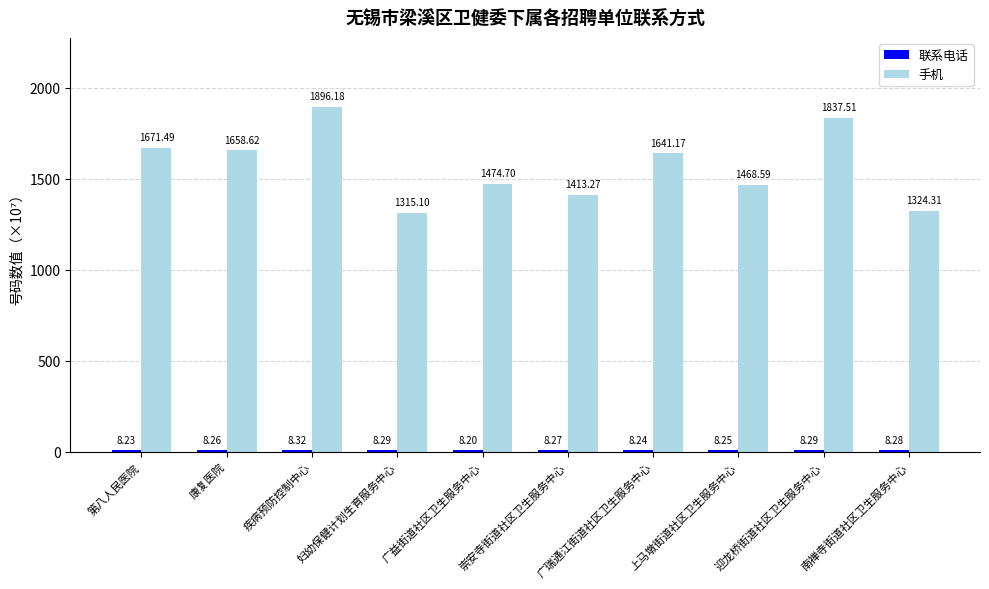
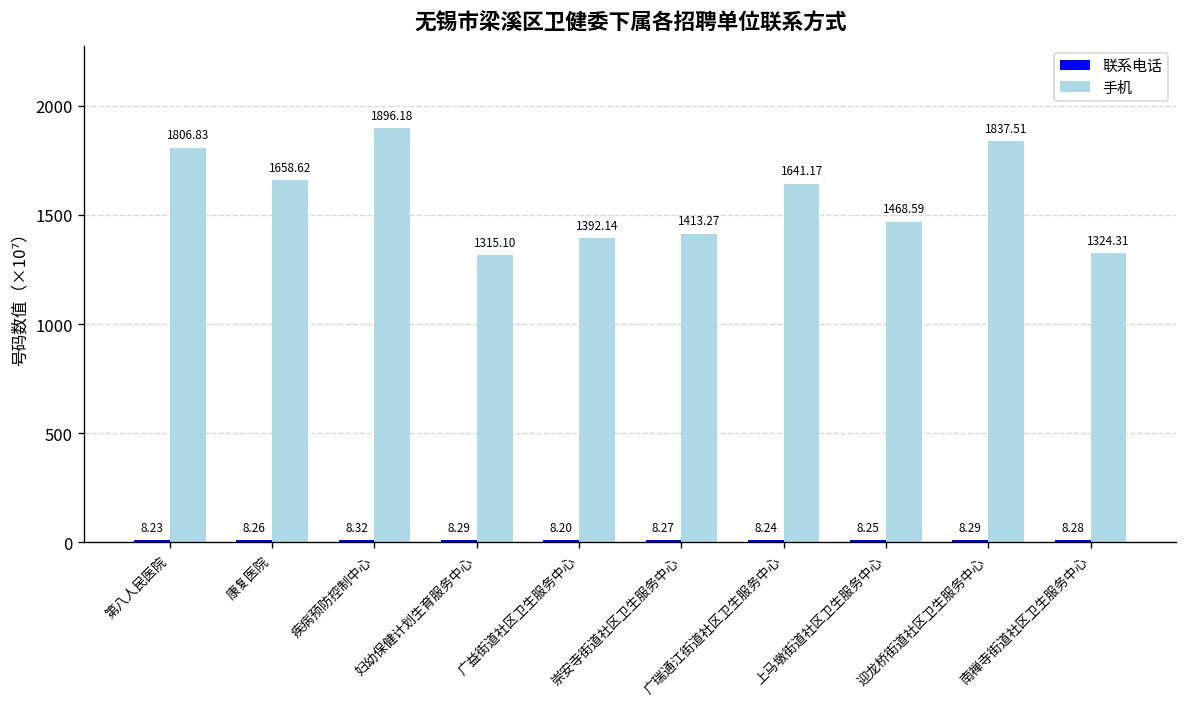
  {
    "联系电话": {
      "第八人民医院": 8.23,
      "康复医院": 8.26,
      "疾病预防控制中心": 8.32,
      "妇幼保健计划生育服务中心": 8.29,
      "广益街道社区卫生服务中心": 8.20,
      "崇安寺街道社区卫生服务中心": 8.27,
      "广瑞通江街道社区卫生服务中心": 8.24,
      "上马墩街道社区卫生服务中心": 8.25,
      "迎龙桥街道社区卫生服务中心": 8.29,
      "南禅寺街道社区卫生服务中心": 8.28
    },
    "手机": {
-     "第八人民医院": 1671.49,
+     "第八人民医院": 1806.83,
      "康复医院": 1658.62,
      "疾病预防控制中心": 1896.18,
      "妇幼保健计划生育服务中心": 1315.10,
-     "广益街道社区卫生服务中心": 1474.70,
+     "广益街道社区卫生服务中心": 1392.14,
      "崇安寺街道社区卫生服务中心": 1413.27,
      "广瑞通江街道社区卫生服务中心": 1641.17,
      "上马墩街道社区卫生服务中心": 1468.59,
      "迎龙桥街道社区卫生服务中心": 1837.51,
      "南禅寺街道社区卫生服务中心": 1324.31
    }
  }
